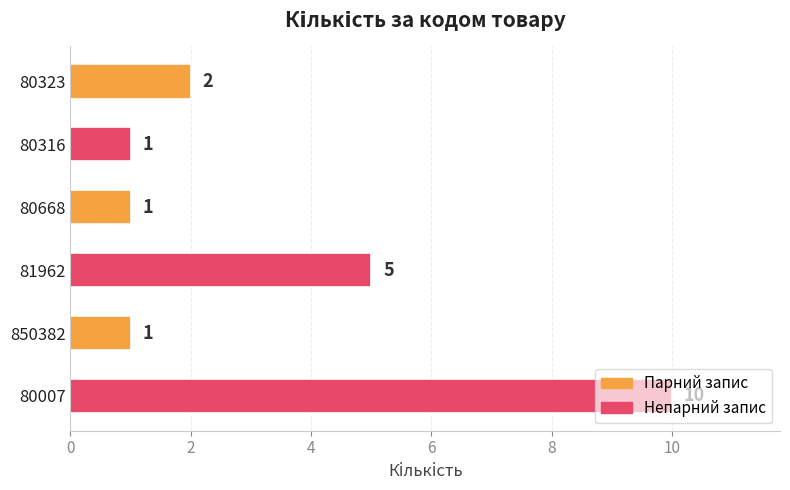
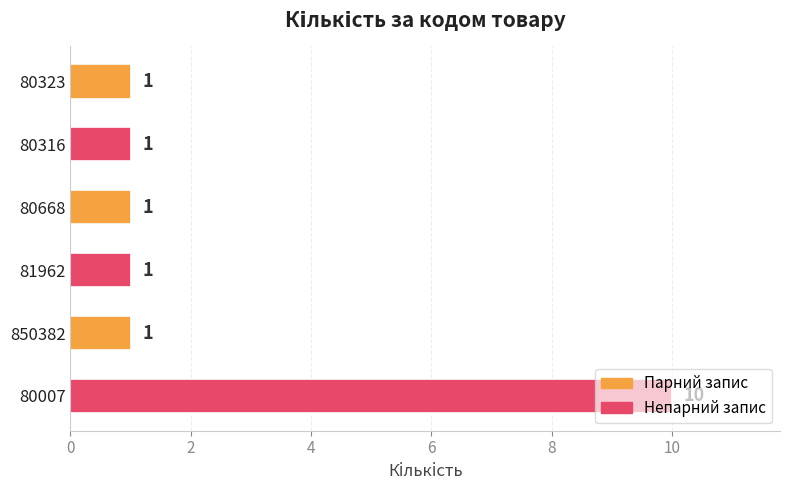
  {
-   "80323": 2,
+   "80323": 1,
    "80316": 1,
    "80668": 1,
-   "81962": 5,
+   "81962": 1,
    "850382": 1
  }
